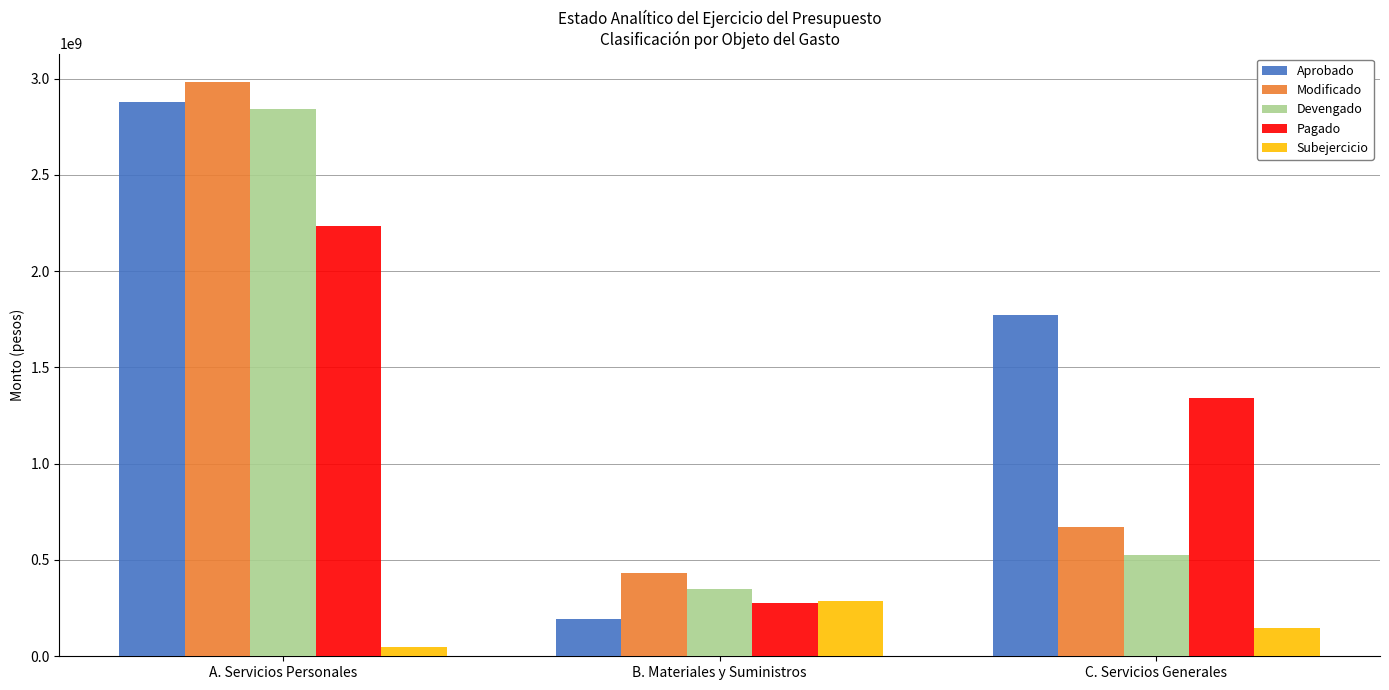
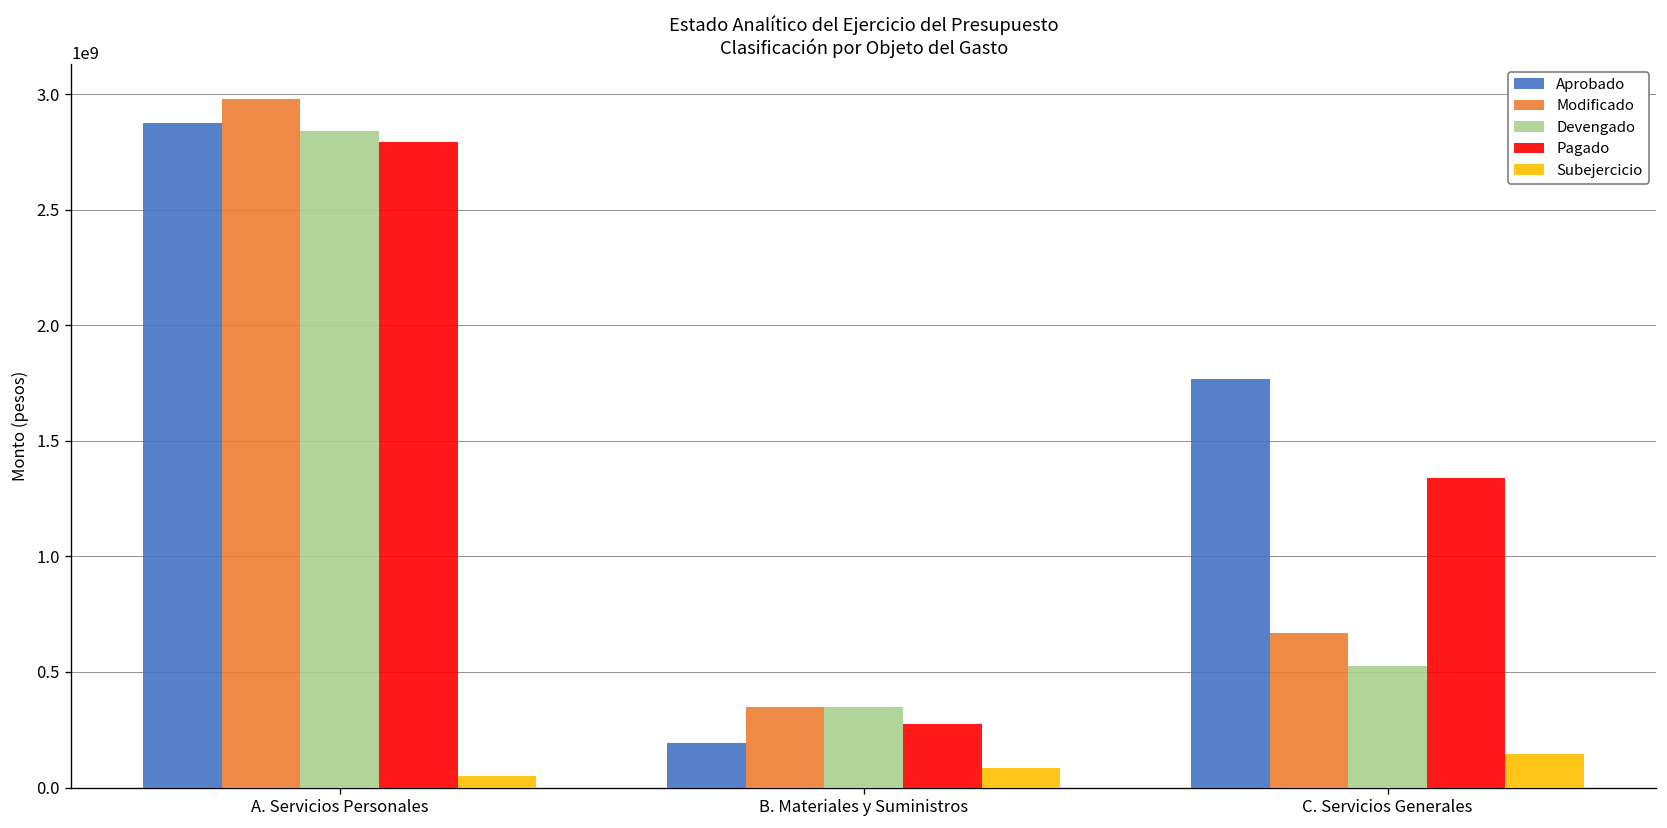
  {
    "Aprobado": {
      "A. Servicios Personales": 2880000000,
      "B. Materiales y Suministros": 190000000,
      "C. Servicios Generales": 1770000000
    },
    "Modificado": {
      "A. Servicios Personales": 2980000000,
-     "B. Materiales y Suministros": 430000000,
+     "B. Materiales y Suministros": 350000000,
      "C. Servicios Generales": 670000000
    },
    "Devengado": {
      "A. Servicios Personales": 2840000000,
      "B. Materiales y Suministros": 350000000,
      "C. Servicios Generales": 520000000
    },
    "Pagado": {
-     "A. Servicios Personales": 2240000000,
+     "A. Servicios Personales": 2790000000,
      "B. Materiales y Suministros": 270000000,
      "C. Servicios Generales": 1340000000
    },
    "Subejercicio": {
      "A. Servicios Personales": 50000000,
-     "B. Materiales y Suministros": 290000000,
+     "B. Materiales y Suministros": 80000000,
      "C. Servicios Generales": 150000000
    }
  }
